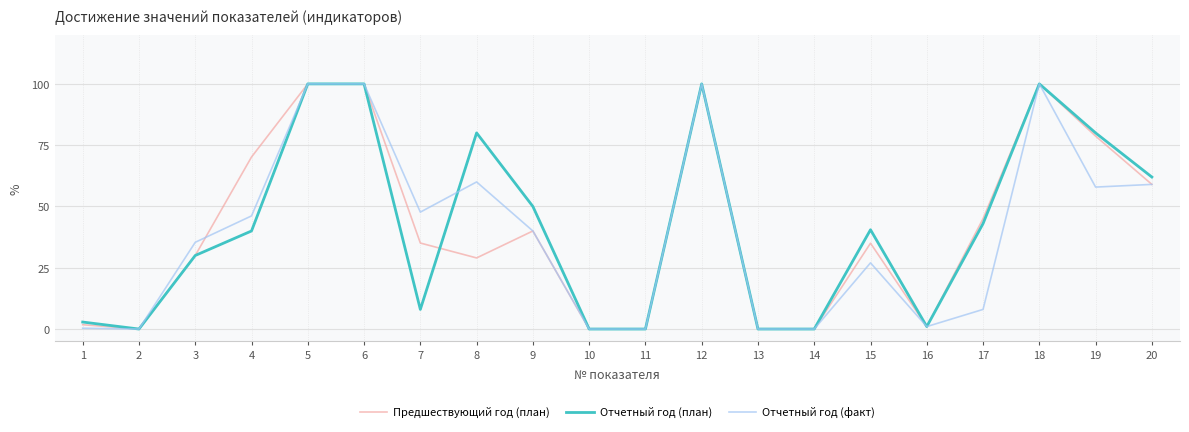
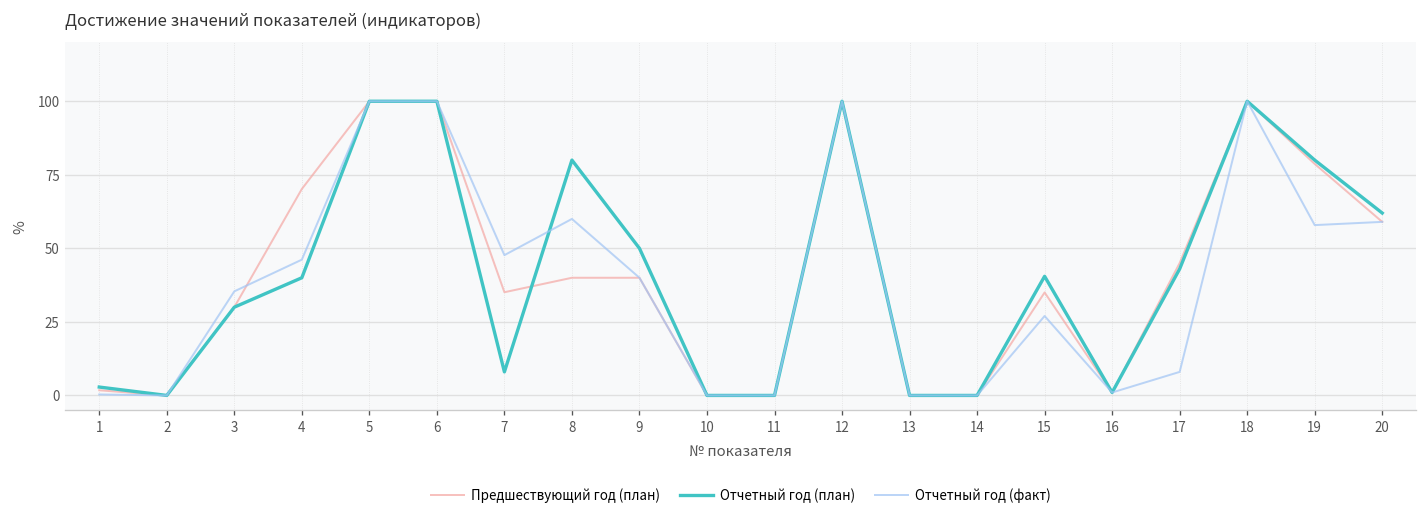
  {
    "Предшествующий год (план)": {
      "1": 2,
      "4": 70,
      "7": 35,
-     "8": 29,
+     "8": 40,
      "15": 35,
      "17": 45,
      "19": 79
    },
    "Отчетный год (план)": {
      "1": 3,
      "4": 40,
      "7": 8,
      "8": 80,
      "9": 50,
      "15": 41,
      "17": 43,
      "19": 80,
      "20": 62
    },
    "Отчетный год (факт)": {
      "1": 0,
      "3": 35,
      "4": 46,
      "7": 48,
      "8": 60,
      "15": 27,
      "17": 8,
      "19": 58
    }
  }
